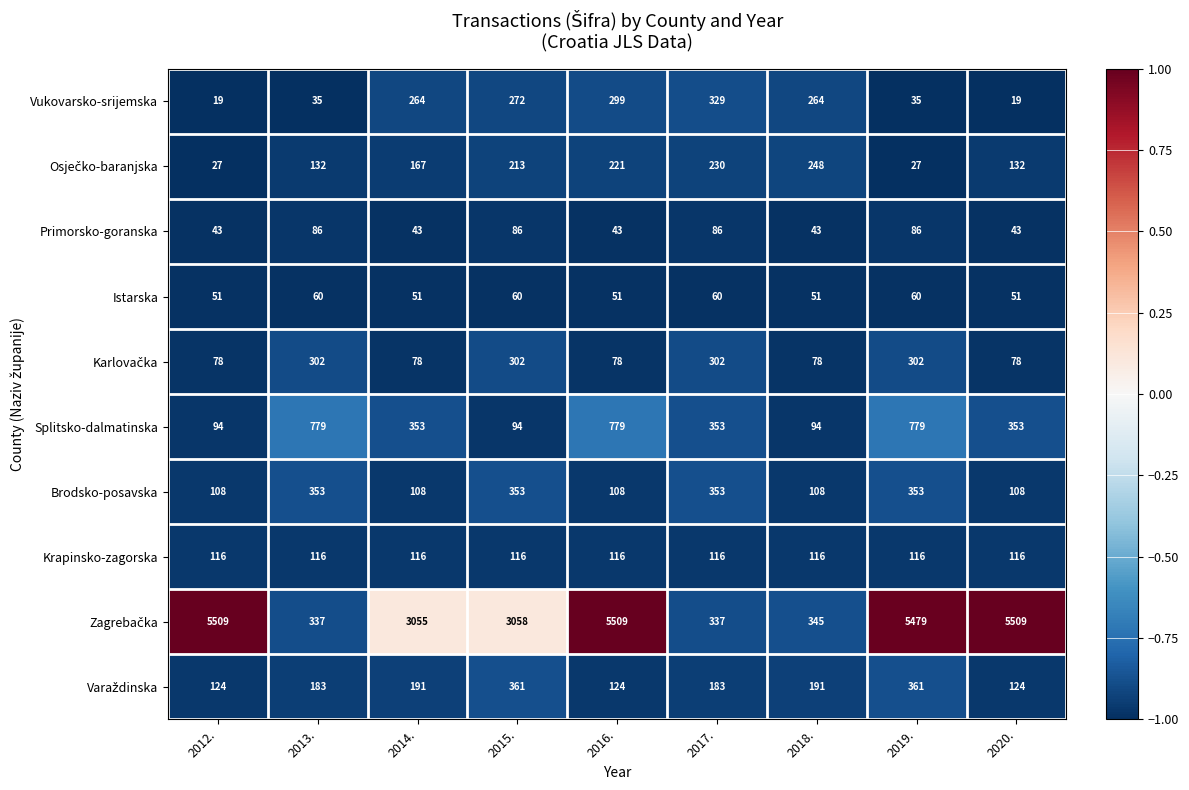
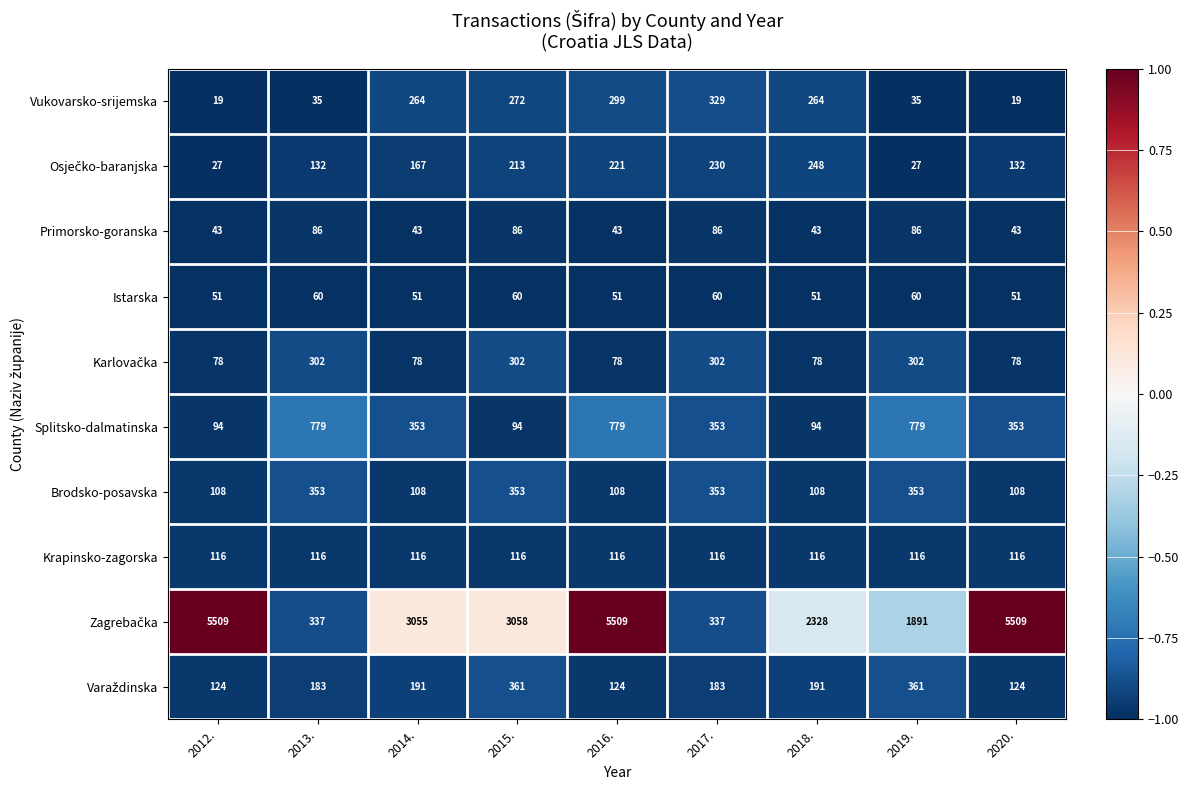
  {
    "Vukovarsko-srijemska": {
      "2012.": 19,
      "2013.": 35,
      "2014.": 264,
      "2015.": 272,
      "2016.": 299,
      "2017.": 329,
      "2018.": 264,
      "2019.": 35,
      "2020.": 19
    },
    "Osječko-baranjska": {
      "2012.": 27,
      "2013.": 132,
      "2014.": 167,
      "2015.": 213,
      "2016.": 221,
      "2017.": 230,
      "2018.": 248,
      "2019.": 27,
      "2020.": 132
    },
    "Primorsko-goranska": {
      "2012.": 43,
      "2013.": 86,
      "2014.": 43,
      "2015.": 86,
      "2016.": 43,
      "2017.": 86,
      "2018.": 43,
      "2019.": 86,
      "2020.": 43
    },
    "Istarska": {
      "2012.": 51,
      "2013.": 60,
      "2014.": 51,
      "2015.": 60,
      "2016.": 51,
      "2017.": 60,
      "2018.": 51,
      "2019.": 60,
      "2020.": 51
    },
    "Karlovačka": {
      "2012.": 78,
      "2013.": 302,
      "2014.": 78,
      "2015.": 302,
      "2016.": 78,
      "2017.": 302,
      "2018.": 78,
      "2019.": 302,
      "2020.": 78
    },
    "Splitsko-dalmatinska": {
      "2012.": 94,
      "2013.": 779,
      "2014.": 353,
      "2015.": 94,
      "2016.": 779,
      "2017.": 353,
      "2018.": 94,
      "2019.": 779,
      "2020.": 353
    },
    "Brodsko-posavska": {
      "2012.": 108,
      "2013.": 353,
      "2014.": 108,
      "2015.": 353,
      "2016.": 108,
      "2017.": 353,
      "2018.": 108,
      "2019.": 353,
      "2020.": 108
    },
    "Krapinsko-zagorska": {
      "2012.": 116,
      "2013.": 116,
      "2014.": 116,
      "2015.": 116,
      "2016.": 116,
      "2017.": 116,
      "2018.": 116,
      "2019.": 116,
      "2020.": 116
    },
    "Zagrebačka": {
      "2012.": 5509,
      "2013.": 337,
      "2014.": 3055,
      "2015.": 3058,
      "2016.": 5509,
      "2017.": 337,
-     "2018.": 345,
-     "2019.": 5479,
+     "2018.": 2328,
+     "2019.": 1891,
      "2020.": 5509
    },
    "Varaždinska": {
      "2012.": 124,
      "2013.": 183,
      "2014.": 191,
      "2015.": 361,
      "2016.": 124,
      "2017.": 183,
      "2018.": 191,
      "2019.": 361,
      "2020.": 124
    }
  }
